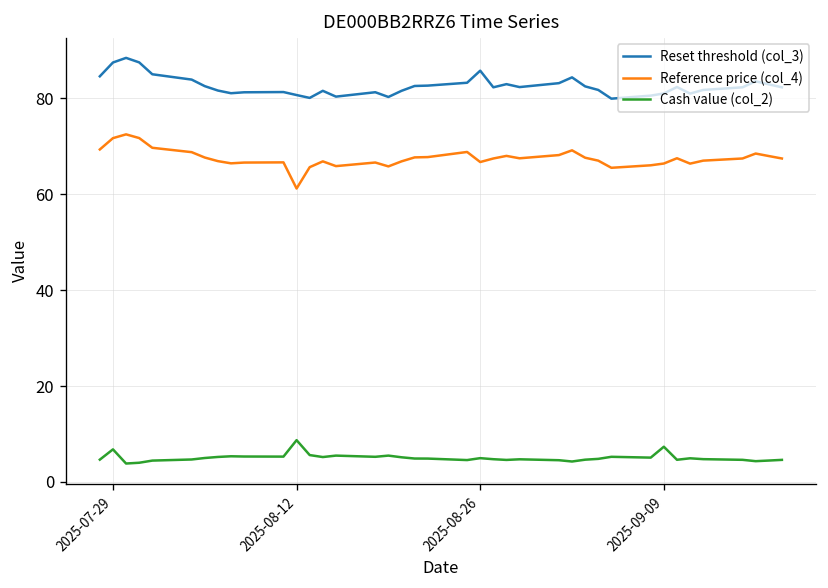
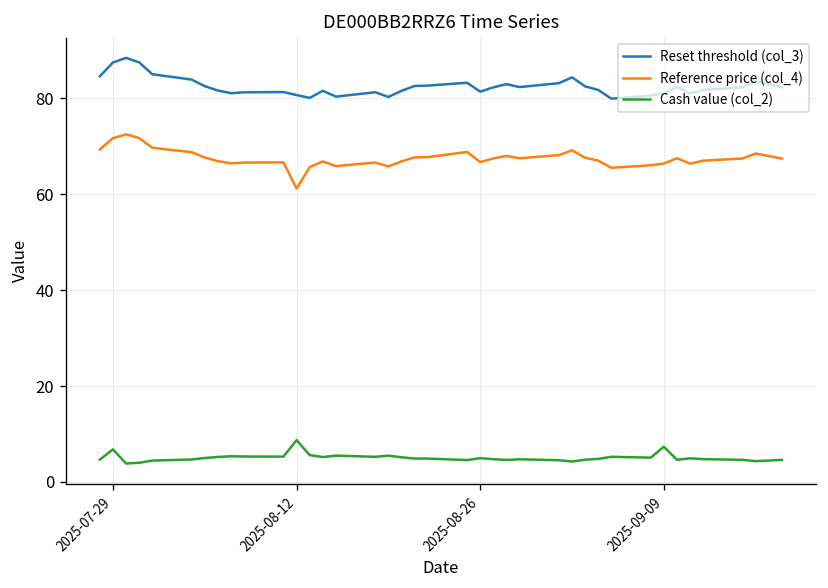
  {
    "Reset threshold (col_3)": {
      "2025-07-29": 87,
      "2025-08-12": 81,
-     "2025-08-26": 86
+     "2025-08-26": 81
    },
    "Reference price (col_4)": {
      "2025-07-29": 72,
      "2025-08-12": 61,
      "2025-08-26": 67,
      "2025-09-09": 66
    },
    "Cash value (col_2)": {
      "2025-07-29": 7,
      "2025-08-12": 9,
      "2025-08-26": 5,
      "2025-09-09": 7
    }
  }
